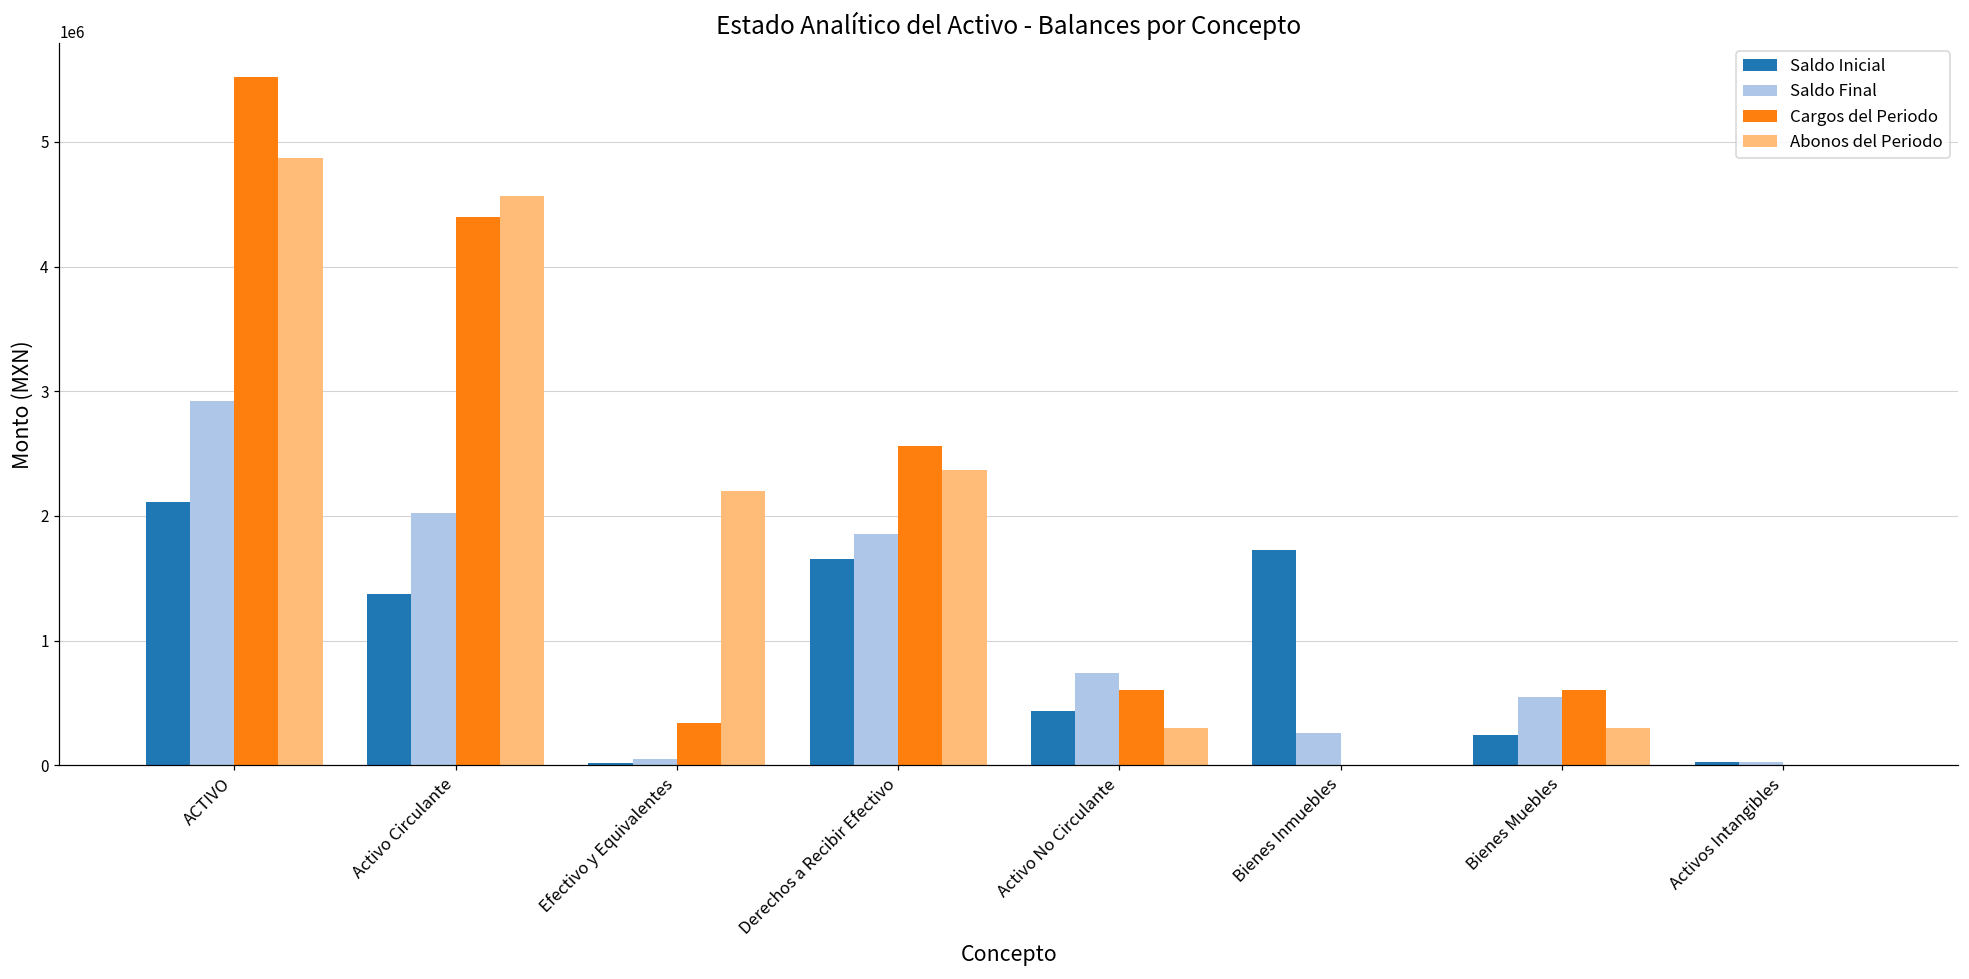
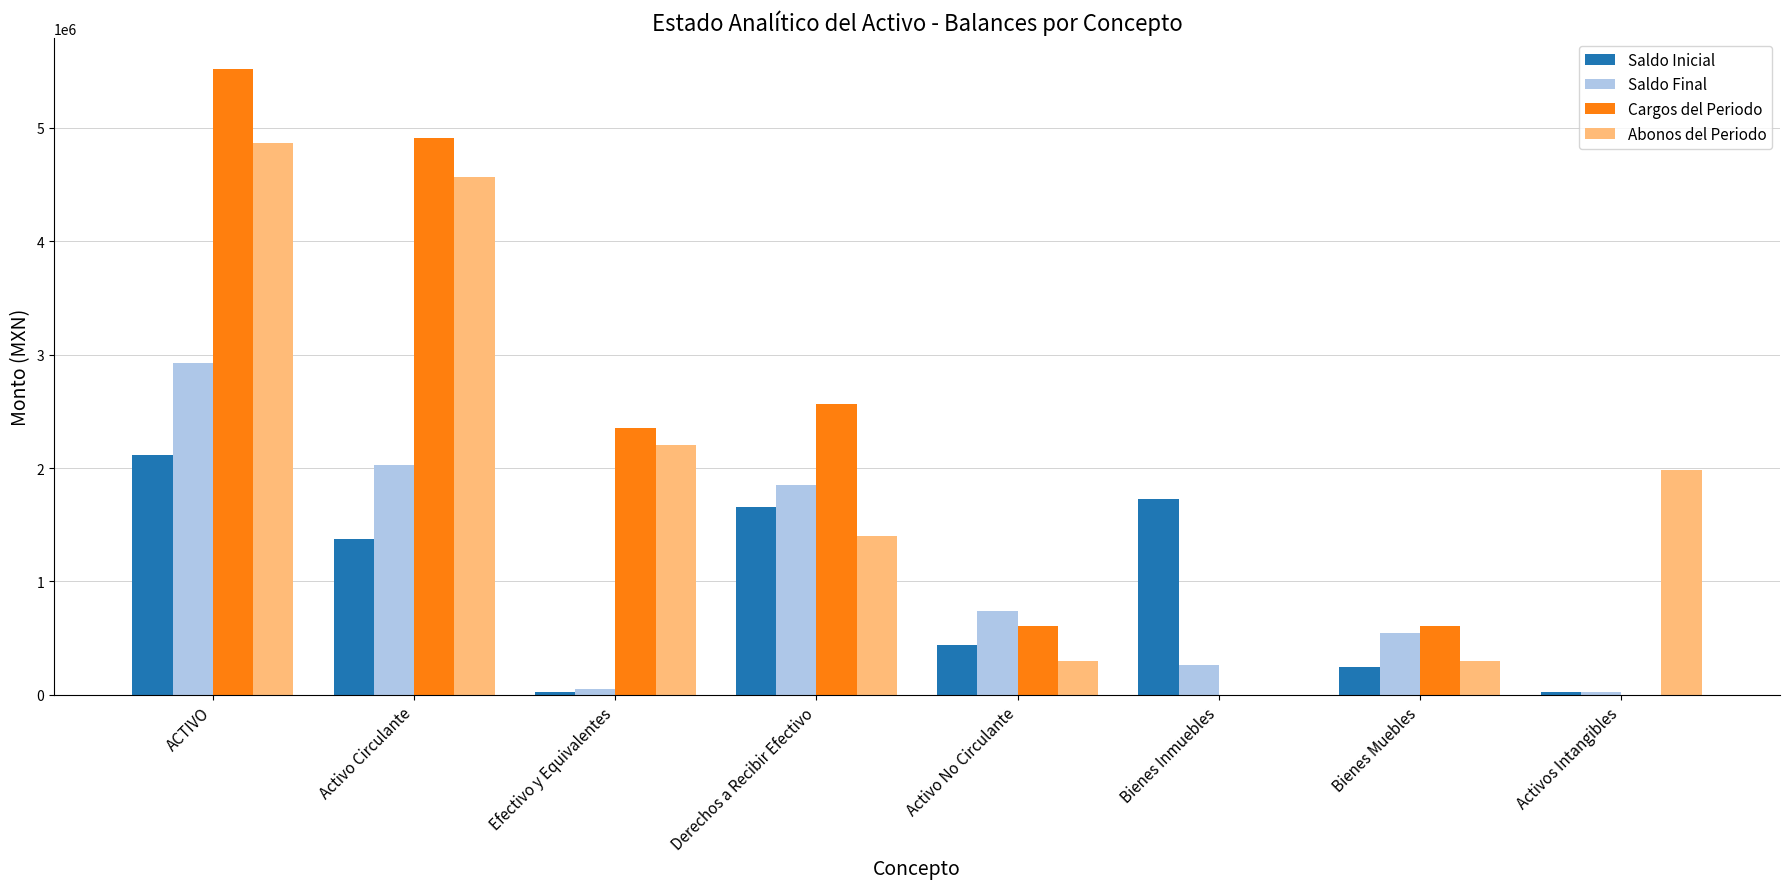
  {
    "Saldo Inicial": {
      "ACTIVO": 2120000,
      "Activo Circulante": 1370000,
      "Derechos a Recibir Efectivo": 1660000,
      "Activo No Circulante": 440000,
      "Bienes Inmuebles": 1730000,
      "Bienes Muebles": 250000,
      "Activos Intangibles": 30000
    },
    "Saldo Final": {
      "ACTIVO": 2920000,
      "Activo Circulante": 2020000,
      "Efectivo y Equivalentes": 60000,
      "Derechos a Recibir Efectivo": 1850000,
      "Activo No Circulante": 740000,
      "Bienes Inmuebles": 260000,
      "Bienes Muebles": 550000,
      "Activos Intangibles": 30000
    },
    "Cargos del Periodo": {
      "ACTIVO": 5520000,
-     "Activo Circulante": 4400000,
-     "Efectivo y Equivalentes": 340000,
+     "Activo Circulante": 4910000,
+     "Efectivo y Equivalentes": 2350000,
      "Derechos a Recibir Efectivo": 2560000,
      "Activo No Circulante": 600000,
      "Bienes Inmuebles": 0,
      "Bienes Muebles": 600000,
      "Activos Intangibles": 0
    },
    "Abonos del Periodo": {
      "ACTIVO": 4870000,
      "Activo Circulante": 4570000,
      "Efectivo y Equivalentes": 2200000,
-     "Derechos a Recibir Efectivo": 2370000,
+     "Derechos a Recibir Efectivo": 1410000,
      "Activo No Circulante": 300000,
      "Bienes Inmuebles": 0,
      "Bienes Muebles": 300000,
-     "Activos Intangibles": 0
+     "Activos Intangibles": 1980000
    }
  }
